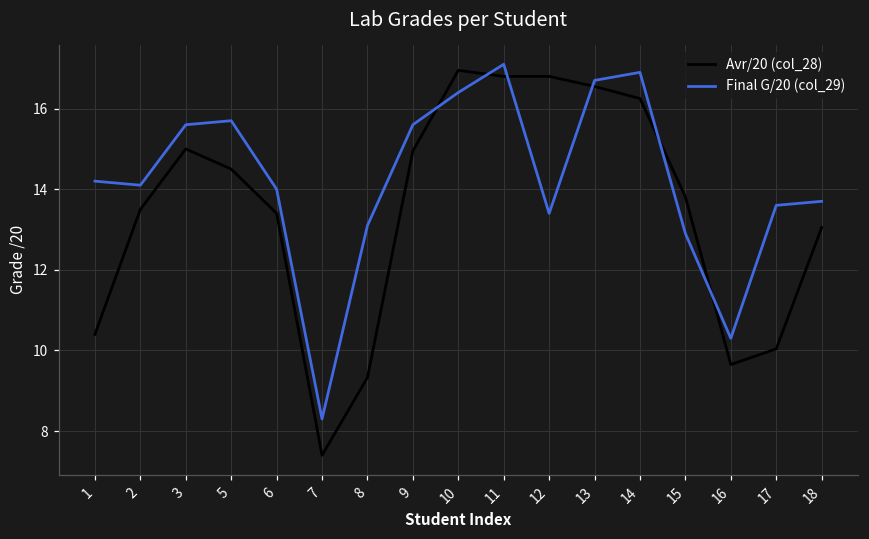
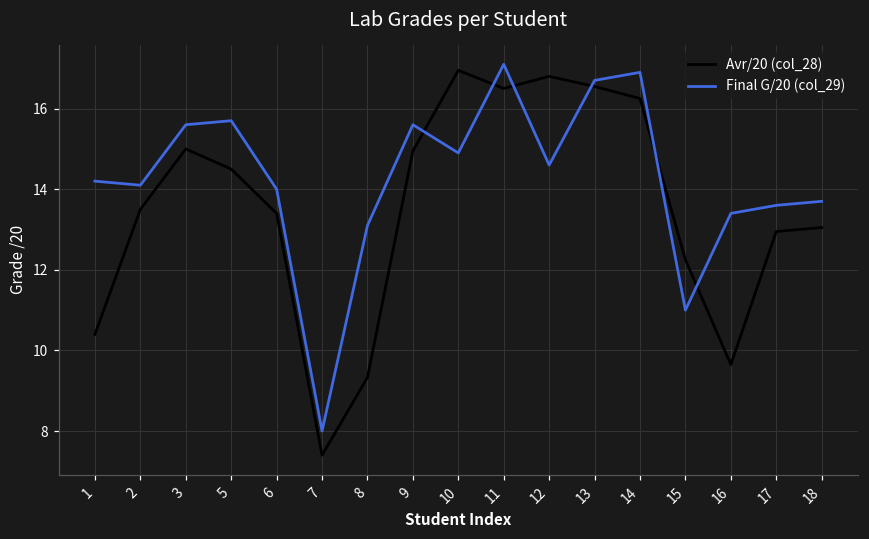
  {
    "Avr/20 (col_28)": {
      "1": 10.4,
      "2": 13.5,
      "3": 15.0,
      "5": 14.5,
      "6": 13.4,
      "7": 7.4,
      "8": 9.3,
      "9": 15.0,
      "10": 17.0,
-     "11": 16.8,
+     "11": 16.5,
      "12": 16.8,
      "13": 16.6,
      "14": 16.3,
-     "15": 13.8,
+     "15": 12.3,
      "16": 9.7,
-     "17": 10.0,
+     "17": 13.0,
      "18": 13.1
    },
    "Final G/20 (col_29)": {
      "1": 14.2,
      "2": 14.1,
      "3": 15.6,
      "5": 15.7,
      "6": 14.0,
-     "7": 8.3,
+     "7": 8.0,
      "8": 13.1,
      "9": 15.6,
-     "10": 16.4,
+     "10": 14.9,
      "11": 17.1,
-     "12": 13.4,
+     "12": 14.6,
      "13": 16.7,
      "14": 16.9,
-     "15": 12.9,
-     "16": 10.3,
+     "15": 11.0,
+     "16": 13.4,
      "17": 13.6,
      "18": 13.7
    }
  }
